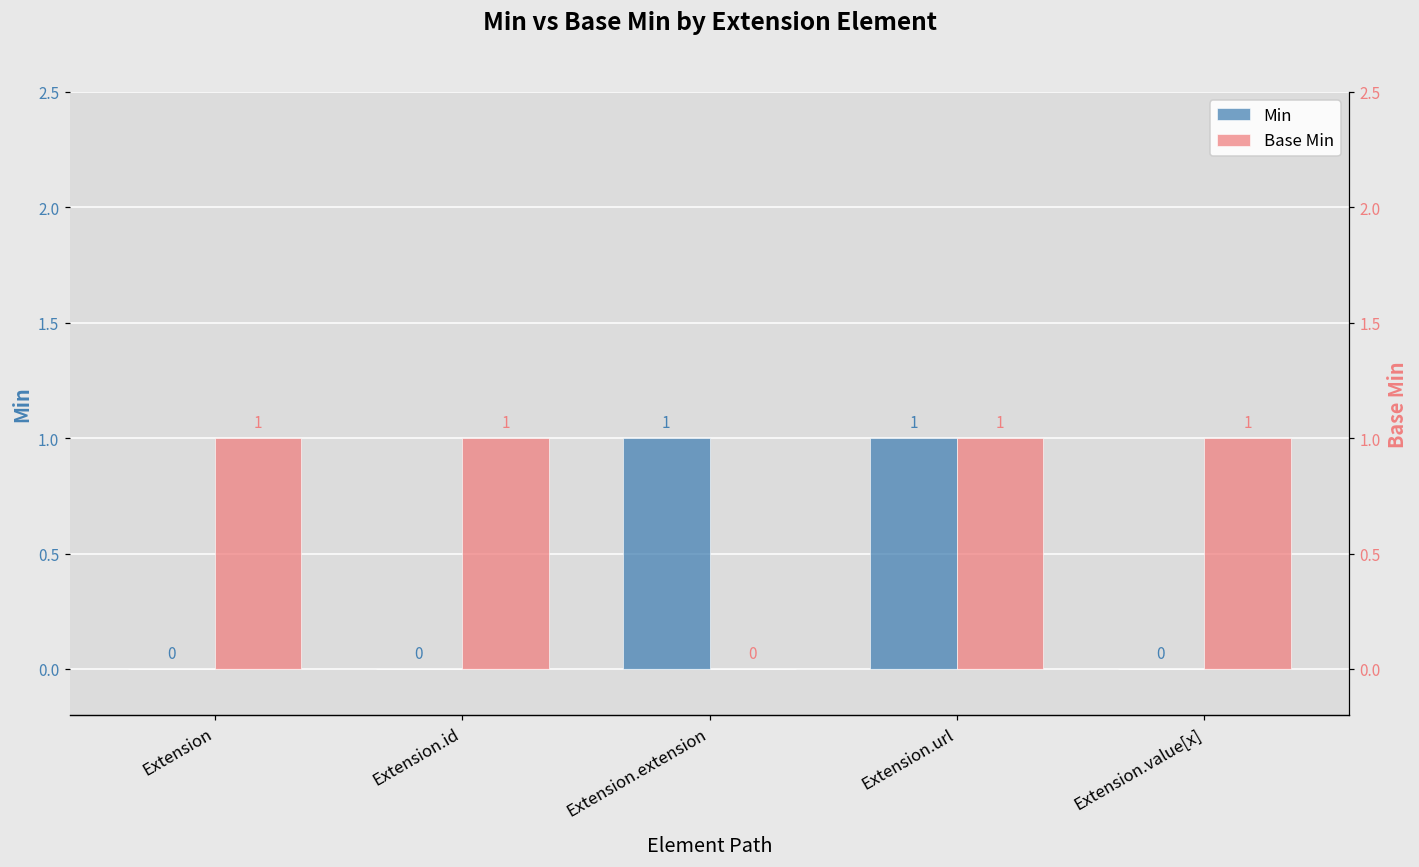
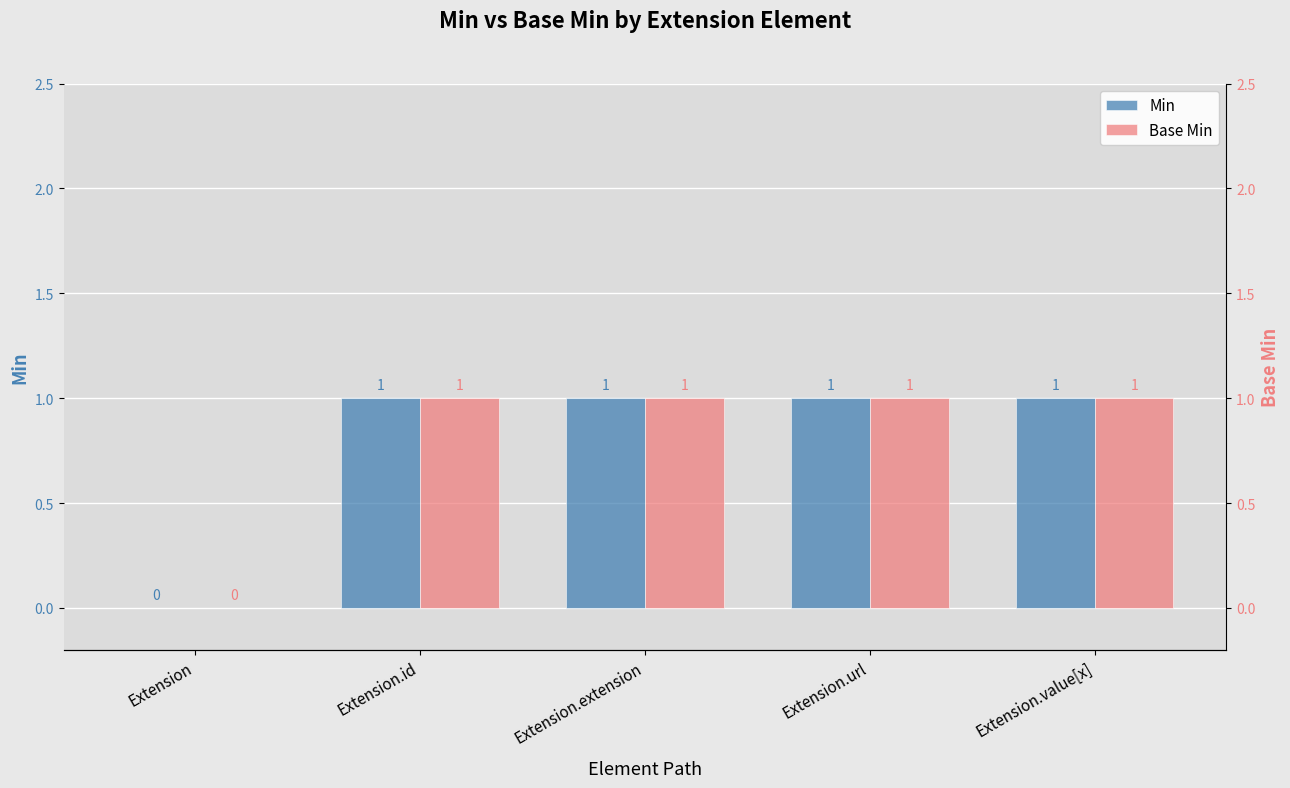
  {
    "Min": {
      "Extension": 0,
-     "Extension.id": 0,
+     "Extension.id": 1,
      "Extension.extension": 1,
      "Extension.url": 1,
-     "Extension.value[x]": 0
+     "Extension.value[x]": 1
    },
    "Base Min": {
-     "Extension": 1,
+     "Extension": 0,
      "Extension.id": 1,
-     "Extension.extension": 0,
+     "Extension.extension": 1,
      "Extension.url": 1,
      "Extension.value[x]": 1
    }
  }
